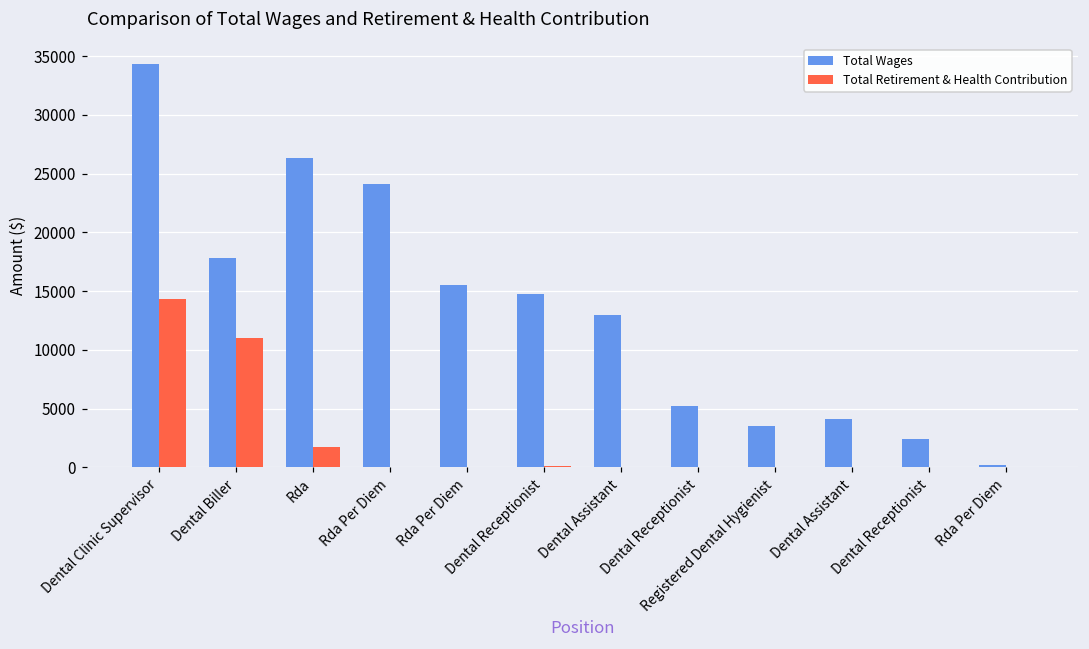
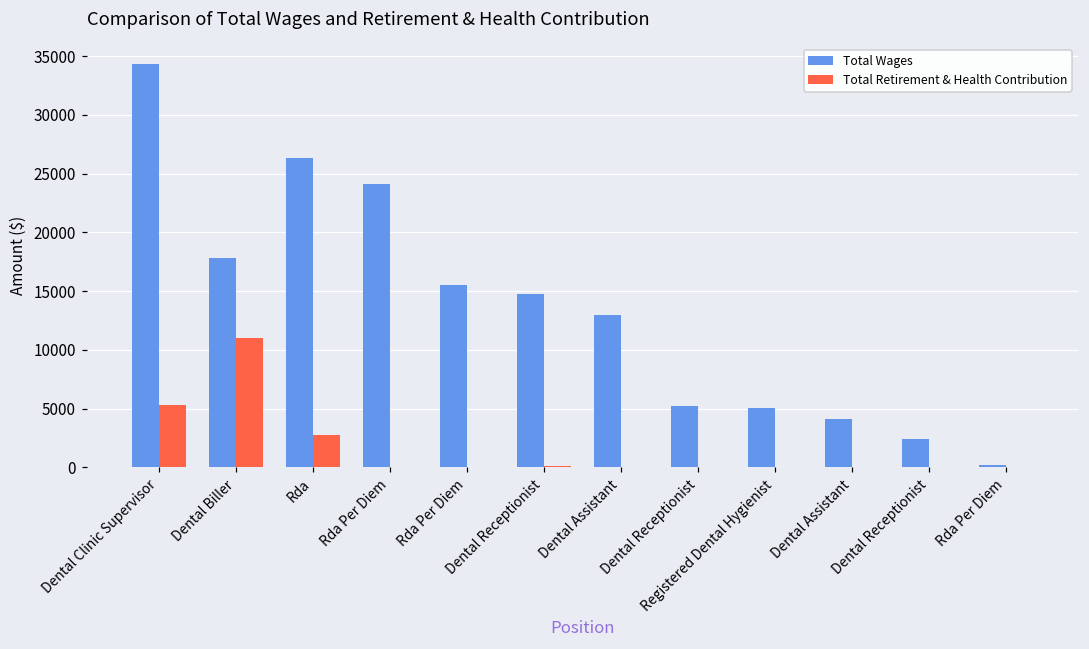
  {
    "Total Wages": {
      "Dental Clinic Supervisor": 34300,
      "Dental Biller": 17800,
      "Rda": 26400,
-     "Registered Dental Hygienist": 3500
+     "Registered Dental Hygienist": 5000
    },
    "Total Retirement & Health Contribution": {
-     "Dental Clinic Supervisor": 14300,
+     "Dental Clinic Supervisor": 5300,
      "Dental Biller": 11000,
-     "Rda": 1800,
+     "Rda": 2700,
      "Registered Dental Hygienist": 0
    }
  }
